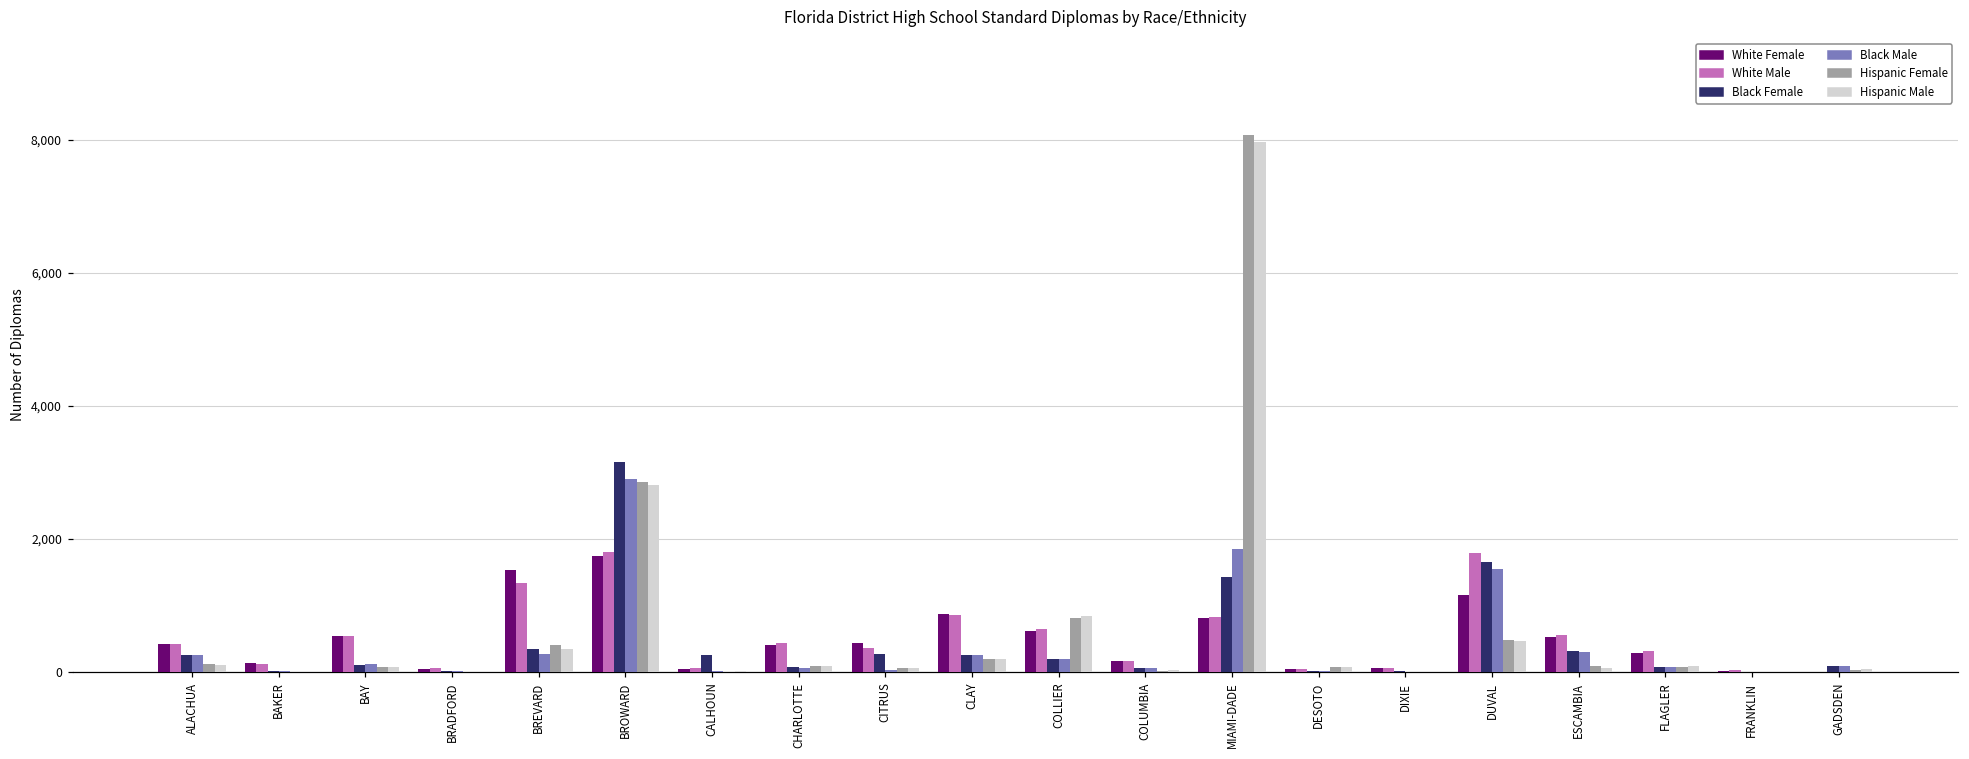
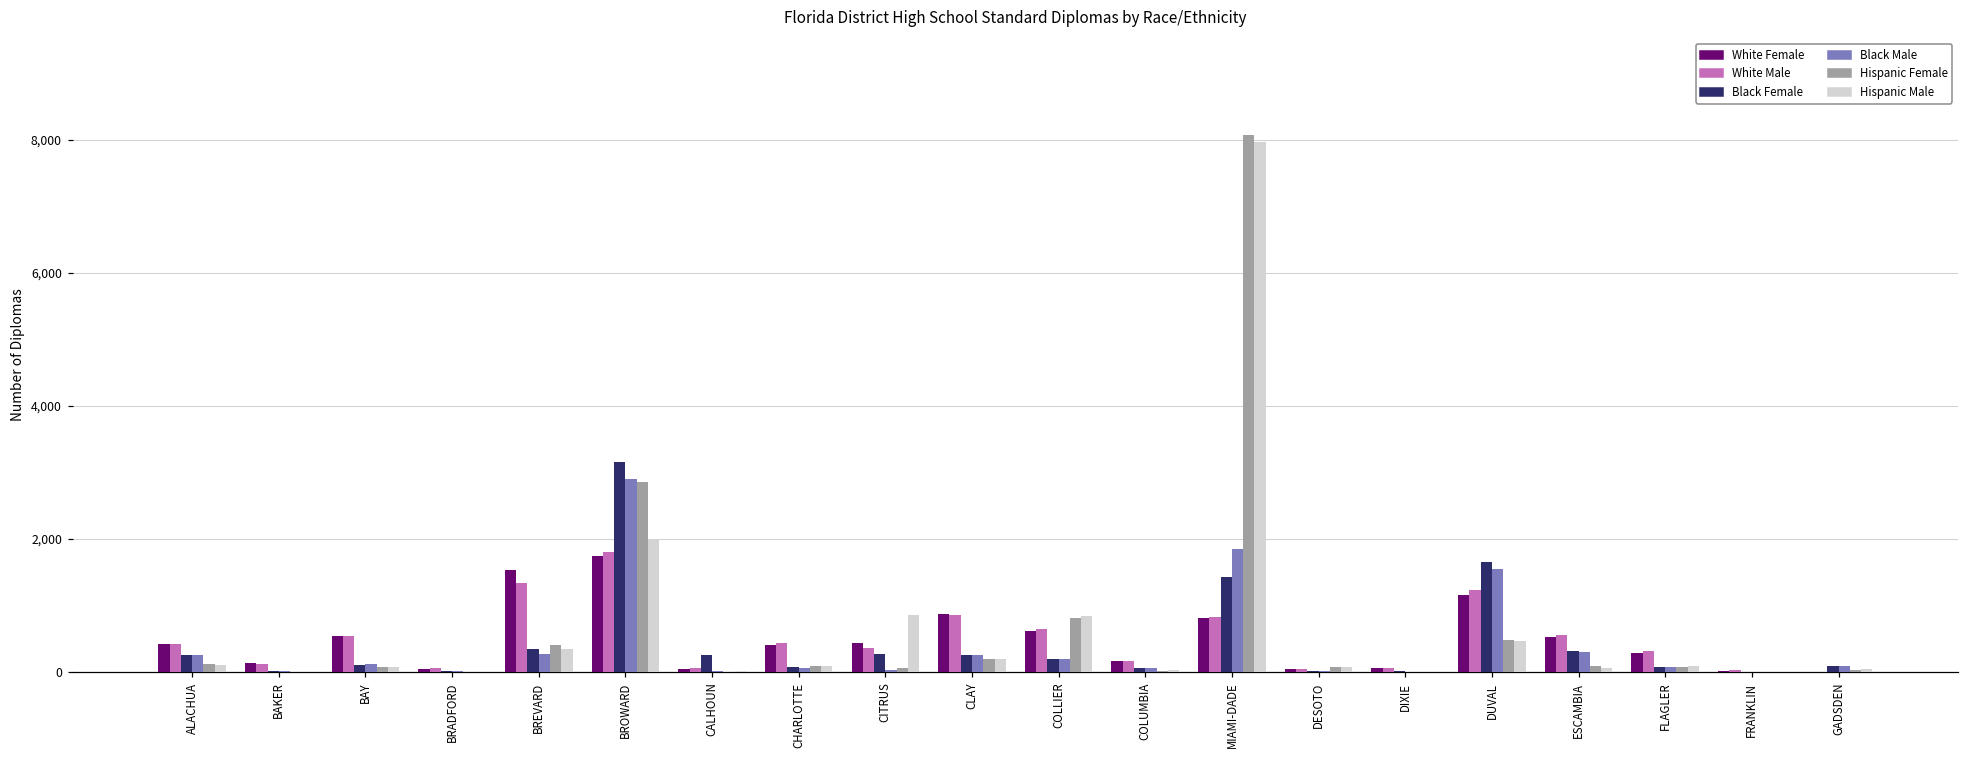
  {
    "White Female": {
      "ALACHUA": "400",
      "BAKER": "100",
      "BAY": "500",
      "BRADFORD": "100",
      "BREVARD": "1,500",
      "BROWARD": "1,700",
      "CHARLOTTE": "400",
      "CITRUS": "400",
      "CLAY": "900",
      "COLLIER": "600",
      "COLUMBIA": "200",
      "MIAMI-DADE": "800",
      "DESOTO": "0",
      "DIXIE": "100",
      "DUVAL": "1,200",
      "ESCAMBIA": "500",
      "FLAGLER": "300"
    },
    "White Male": {
      "ALACHUA": "400",
      "BAKER": "100",
      "BAY": "500",
      "BRADFORD": "100",
      "BREVARD": "1,300",
      "BROWARD": "1,800",
      "CALHOUN": "100",
      "CHARLOTTE": "400",
      "CITRUS": "400",
      "CLAY": "900",
      "COLLIER": "600",
      "COLUMBIA": "200",
      "MIAMI-DADE": "800",
      "DIXIE": "100",
-     "DUVAL": "1,800",
+     "DUVAL": "1,200",
      "ESCAMBIA": "600",
      "FLAGLER": "300"
    },
    "Black Female": {
      "ALACHUA": "300",
      "BAY": "100",
      "BREVARD": "300",
      "BROWARD": "3,200",
      "CALHOUN": "300",
      "CHARLOTTE": "100",
      "CITRUS": "300",
      "CLAY": "300",
      "COLLIER": "200",
      "COLUMBIA": "100",
      "MIAMI-DADE": "1,400",
      "DUVAL": "1,700",
      "ESCAMBIA": "300",
      "FLAGLER": "100",
      "GADSDEN": "100"
    },
    "Hispanic Male": {
      "ALACHUA": "100",
      "BAY": "100",
      "BREVARD": "400",
-     "BROWARD": "2,800",
+     "BROWARD": "2,000",
      "CHARLOTTE": "100",
-     "CITRUS": "100",
+     "CITRUS": "800",
      "CLAY": "200",
      "COLLIER": "800",
      "MIAMI-DADE": "8,000",
      "DESOTO": "100",
      "DUVAL": "500",
      "ESCAMBIA": "100",
      "FLAGLER": "100",
      "FRANKLIN": "0"
    }
  }
